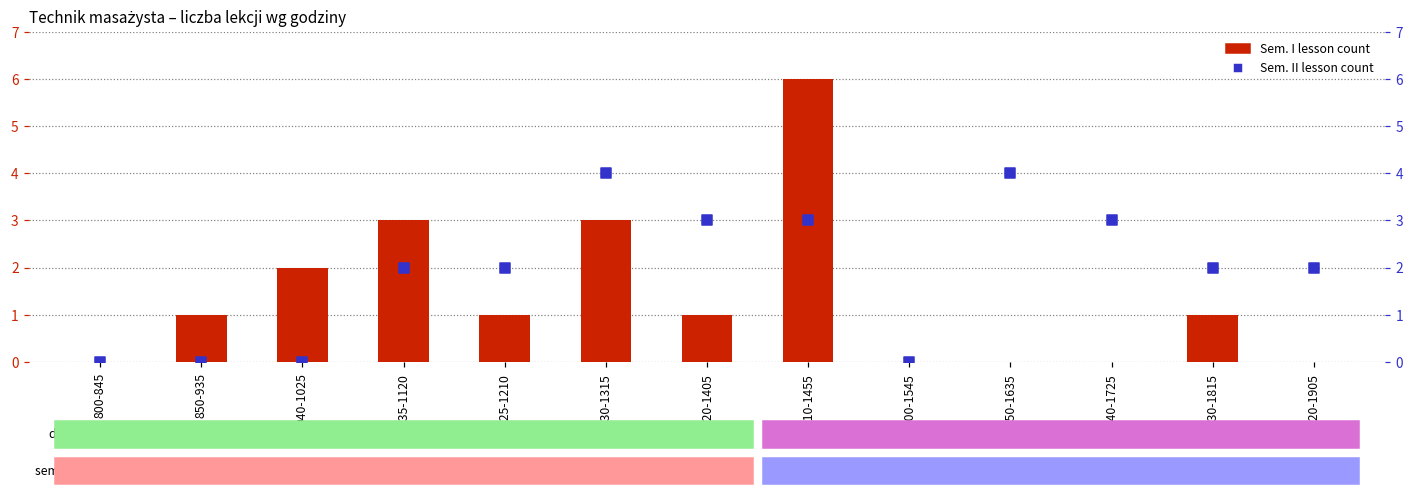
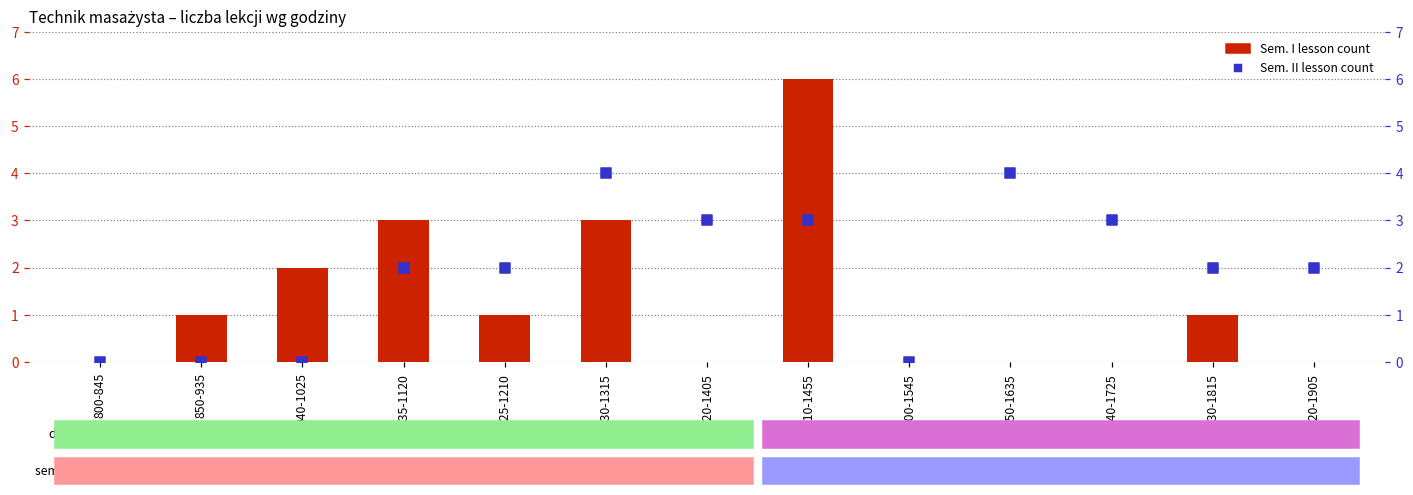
  {
    "Sem. I lesson count": {
      "800-845": 0,
      "850-935": 1,
      "940-1025": 2,
      "1035-1120": 3,
      "1125-1210": 1,
      "1230-1315": 3,
-     "1320-1405": 1,
+     "1320-1405": 0,
      "1410-1455": 6,
      "1500-1545": 0,
      "1550-1635": 0,
      "1640-1725": 0,
      "1730-1815": 1,
      "1820-1905": 0
    }
  }
